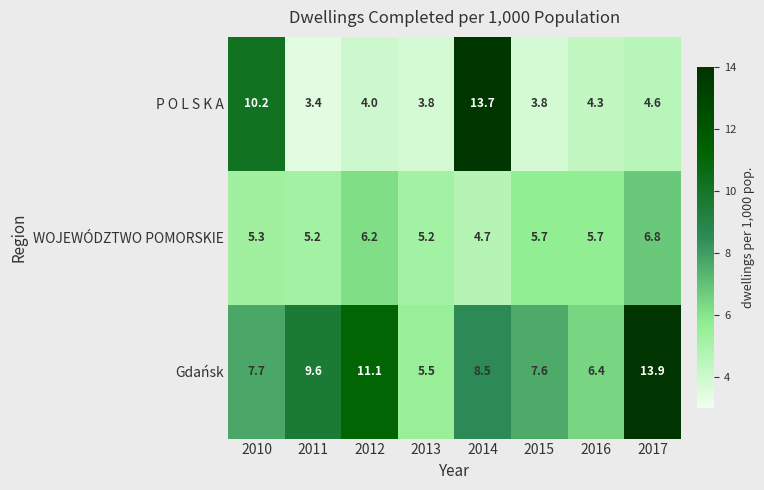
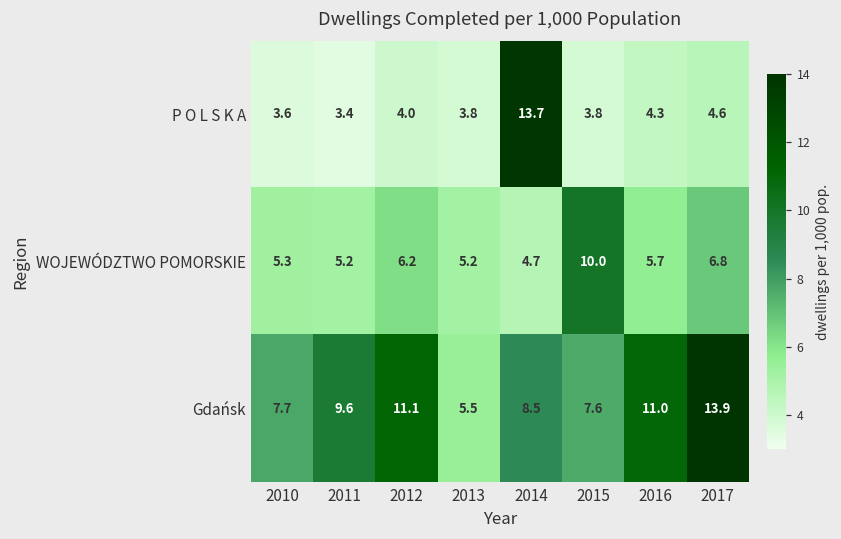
  {
    "P O L S K A": {
-     "2010": 10.2,
+     "2010": 3.6,
      "2011": 3.4,
      "2012": 4.0,
      "2013": 3.8,
      "2014": 13.7,
      "2015": 3.8,
      "2016": 4.3,
      "2017": 4.6
    },
    "WOJEWÓDZTWO POMORSKIE": {
      "2010": 5.3,
      "2011": 5.2,
      "2012": 6.2,
      "2013": 5.2,
      "2014": 4.7,
-     "2015": 5.7,
+     "2015": 10.0,
      "2016": 5.7,
      "2017": 6.8
    },
    "Gdańsk": {
      "2010": 7.7,
      "2011": 9.6,
      "2012": 11.1,
      "2013": 5.5,
      "2014": 8.5,
      "2015": 7.6,
-     "2016": 6.4,
+     "2016": 11.0,
      "2017": 13.9
    }
  }
